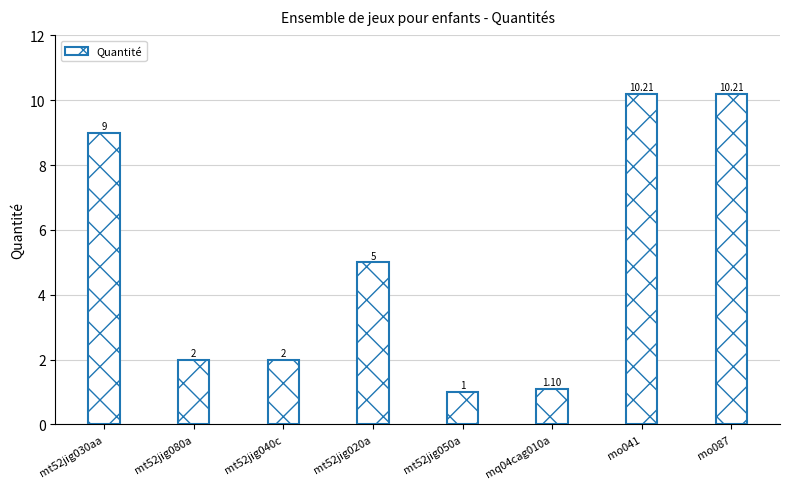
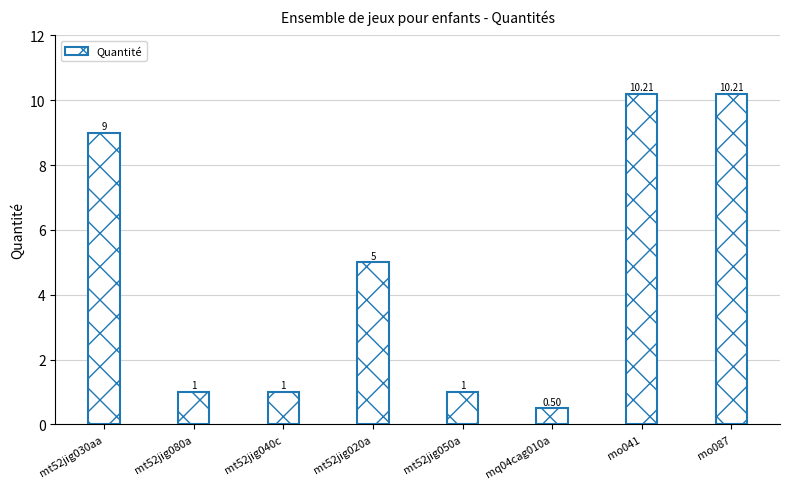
  {
    "mt52jig030aa": 9,
-   "mt52jig080a": 2,
-   "mt52jig040c": 2,
+   "mt52jig080a": 1,
+   "mt52jig040c": 1,
    "mt52jig020a": 5,
    "mt52jig050a": 1,
-   "mq04cag010a": 1.10,
+   "mq04cag010a": 0.50,
    "mo041": 10.21,
    "mo087": 10.21
  }
